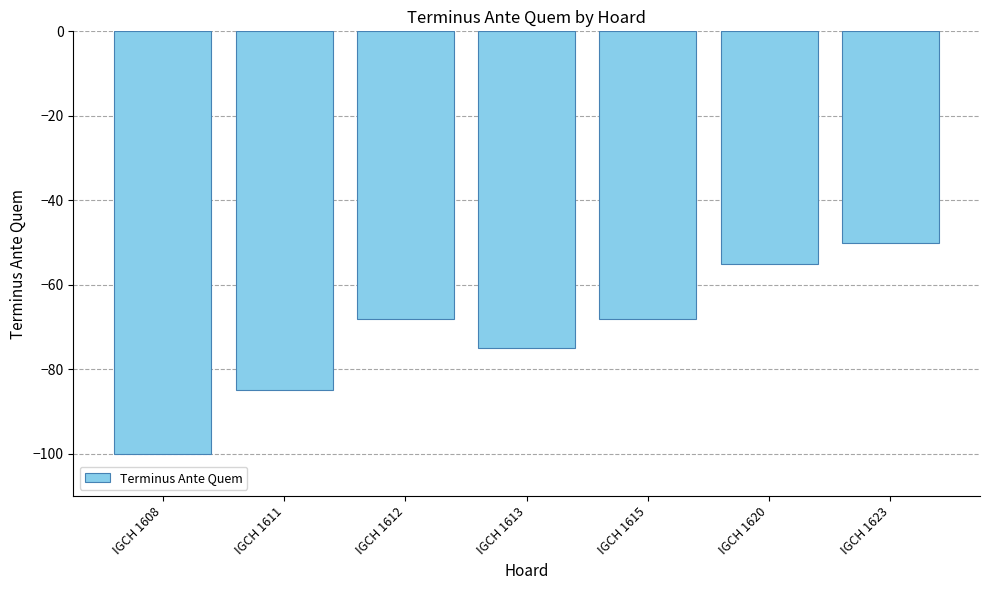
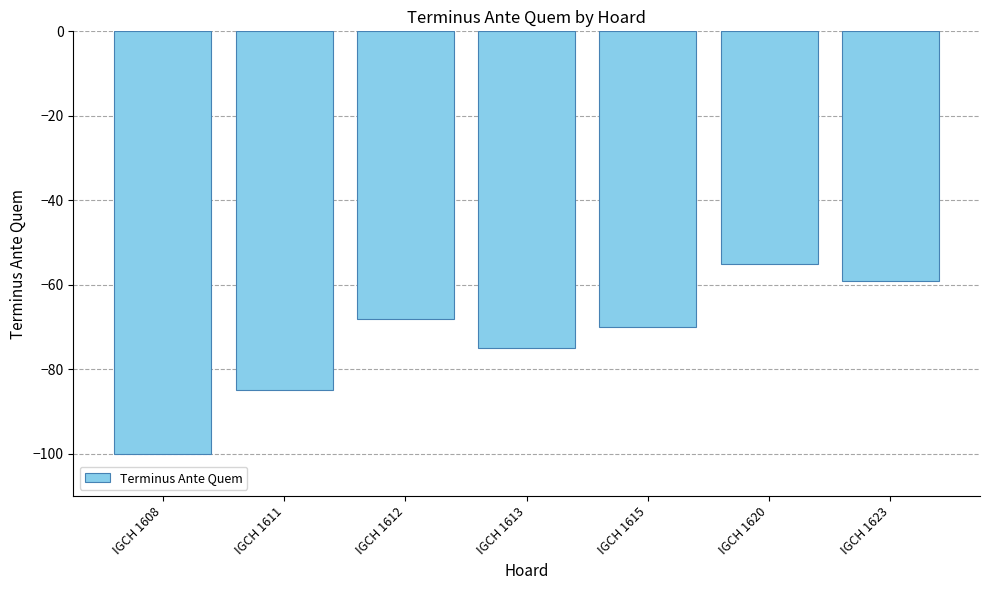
  {
    "IGCH 1608": -100,
    "IGCH 1611": -85,
    "IGCH 1612": -68,
    "IGCH 1613": -75,
-   "IGCH 1615": -68,
+   "IGCH 1615": -70,
    "IGCH 1620": -55,
-   "IGCH 1623": -50
+   "IGCH 1623": -59
  }
